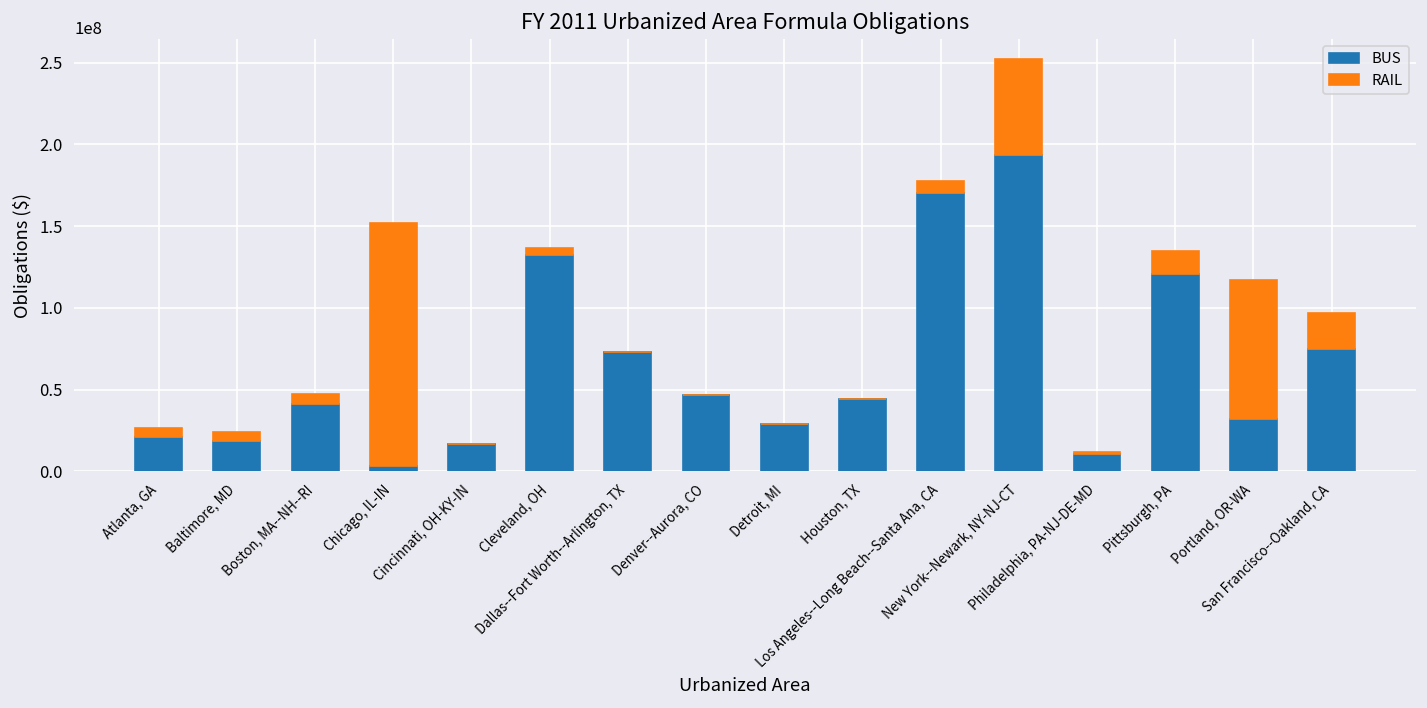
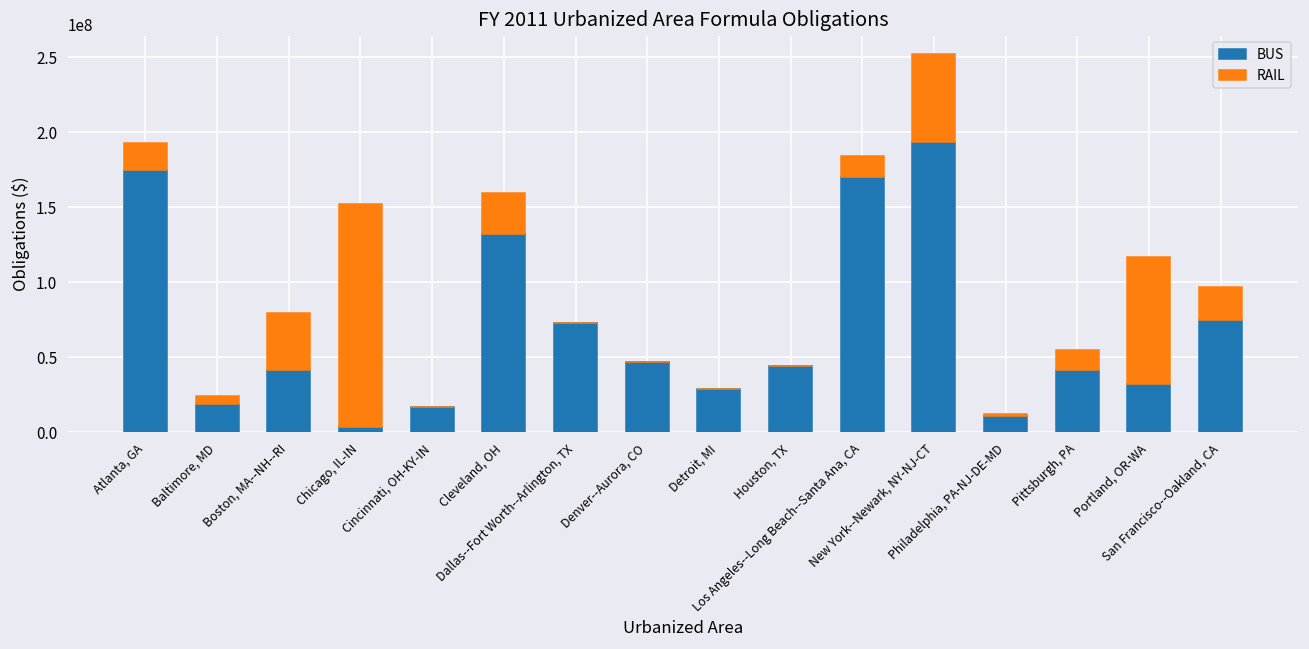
  {
    "BUS": {
-     "Atlanta, GA": 21000000,
+     "Atlanta, GA": 175000000,
      "Baltimore, MD": 18000000,
      "Boston, MA--NH--RI": 41000000,
      "Chicago, IL-IN": 3000000,
      "Cincinnati, OH-KY-IN": 17000000,
      "Cleveland, OH": 132000000,
      "Dallas--Fort Worth--Arlington, TX": 73000000,
      "Denver--Aurora, CO": 47000000,
      "Detroit, MI": 29000000,
      "Houston, TX": 44000000,
      "Los Angeles--Long Beach--Santa Ana, CA": 170000000,
      "New York--Newark, NY-NJ-CT": 193000000,
      "Philadelphia, PA-NJ-DE-MD": 11000000,
-     "Pittsburgh, PA": 121000000,
+     "Pittsburgh, PA": 41000000,
      "Portland, OR-WA": 32000000,
      "San Francisco--Oakland, CA": 75000000
    },
    "RAIL": {
-     "Atlanta, GA": 6000000,
+     "Atlanta, GA": 18000000,
      "Baltimore, MD": 5000000,
-     "Boston, MA--NH--RI": 6000000,
+     "Boston, MA--NH--RI": 38000000,
      "Chicago, IL-IN": 149000000,
      "Cincinnati, OH-KY-IN": 0,
-     "Cleveland, OH": 5000000,
+     "Cleveland, OH": 28000000,
      "Dallas--Fort Worth--Arlington, TX": 0,
      "Denver--Aurora, CO": 0,
      "Detroit, MI": 0,
      "Houston, TX": 0,
-     "Los Angeles--Long Beach--Santa Ana, CA": 7000000,
+     "Los Angeles--Long Beach--Santa Ana, CA": 14000000,
      "New York--Newark, NY-NJ-CT": 59000000,
      "Pittsburgh, PA": 14000000,
      "Portland, OR-WA": 85000000,
      "San Francisco--Oakland, CA": 22000000
    }
  }
